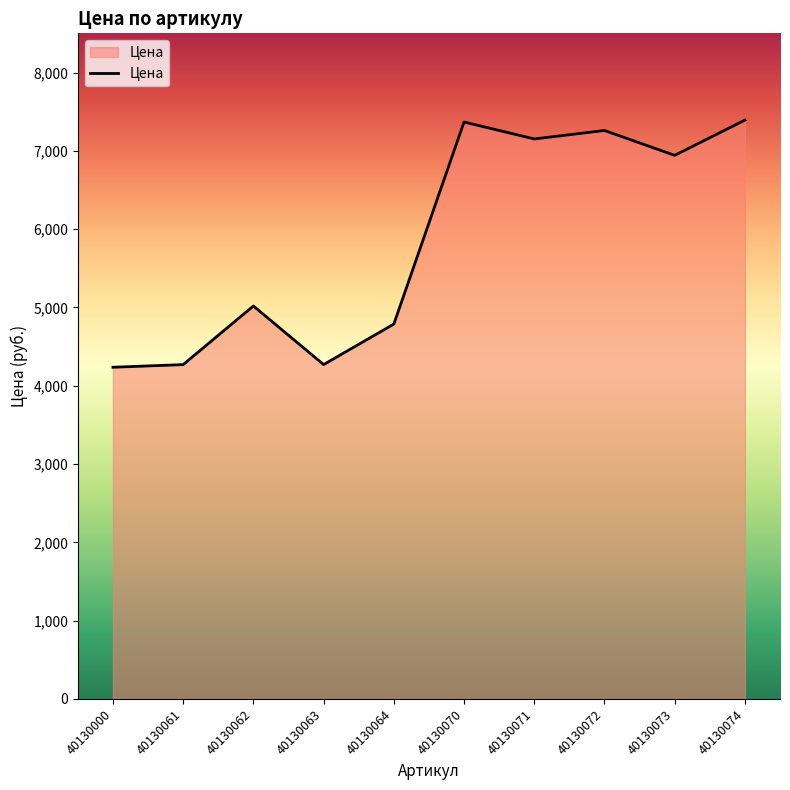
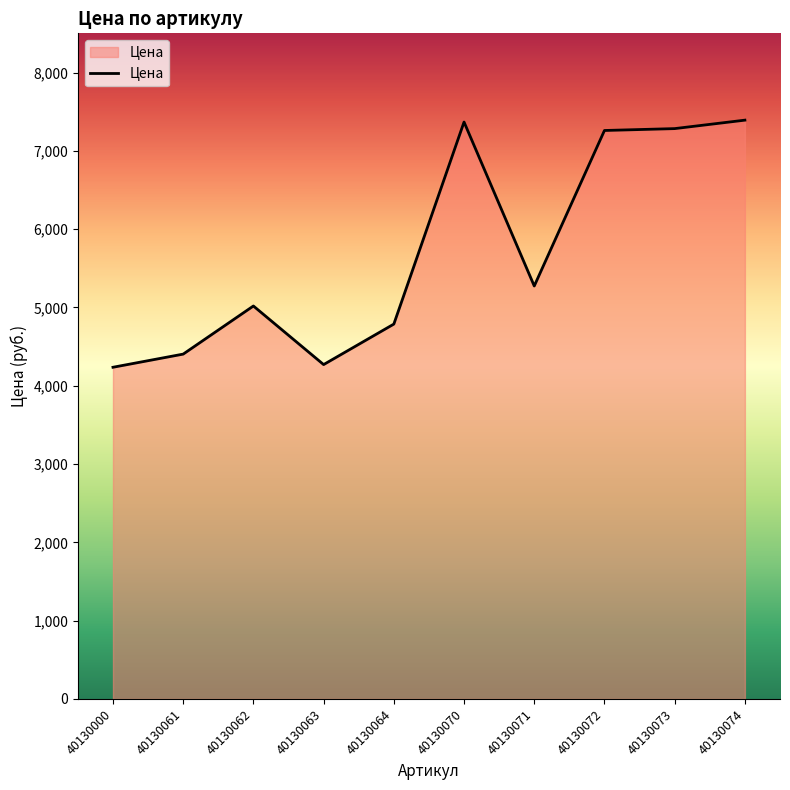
  {
    "40130000": "4,200",
-   "40130061": "4,300",
+   "40130061": "4,400",
    "40130062": "5,000",
    "40130063": "4,300",
    "40130064": "4,800",
    "40130070": "7,400",
-   "40130071": "7,200",
+   "40130071": "5,300",
    "40130072": "7,300",
-   "40130073": "6,900",
+   "40130073": "7,300",
    "40130074": "7,400"
  }
